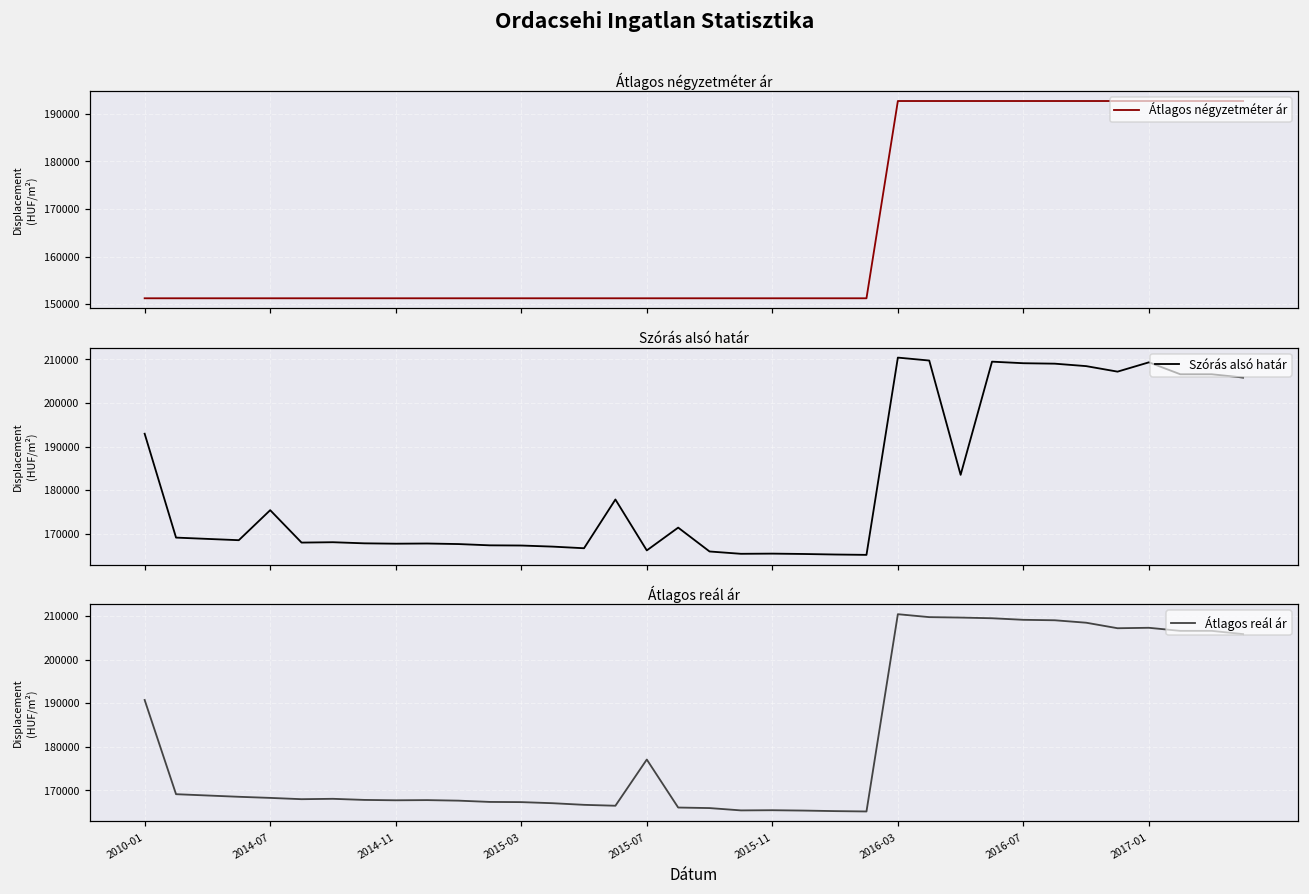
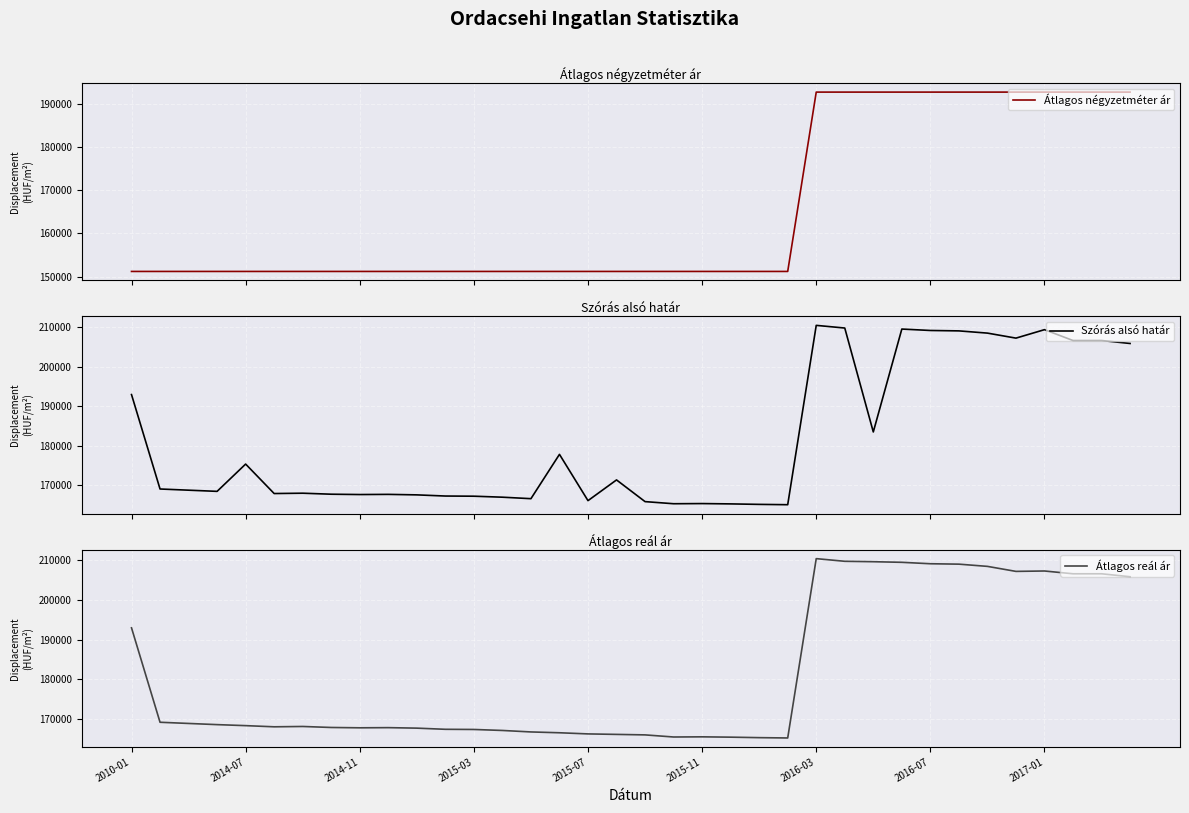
  {
    "Átlagos reál ár": {
-     "2010-01": 191000,
+     "2010-01": 193000,
      "2014-07": 168000,
      "2014-11": 168000,
      "2015-03": 167000,
-     "2015-07": 177000,
+     "2015-07": 166000,
      "2015-11": 165000,
      "2016-03": 210000,
      "2016-07": 209000,
      "2017-01": 207000
    }
  }
